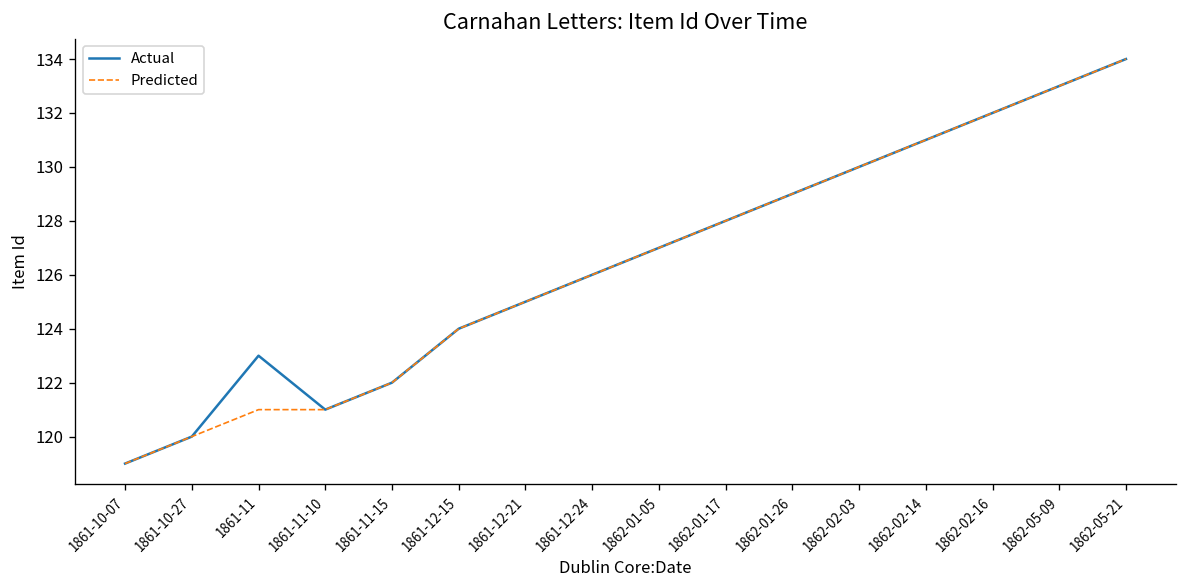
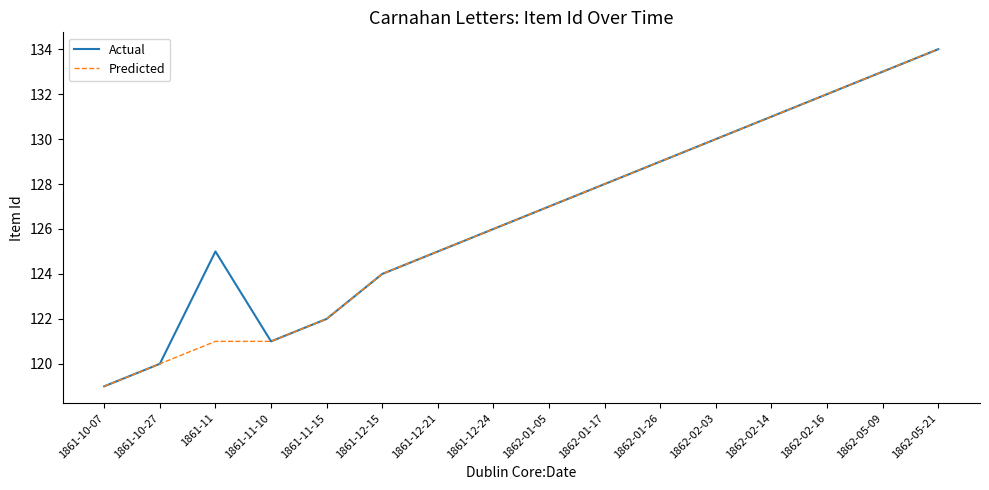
  {
    "Actual": {
-     "1861-11": 123
+     "1861-11": 125
    },
    "Predicted": {
      "1861-11": 121
    }
  }
